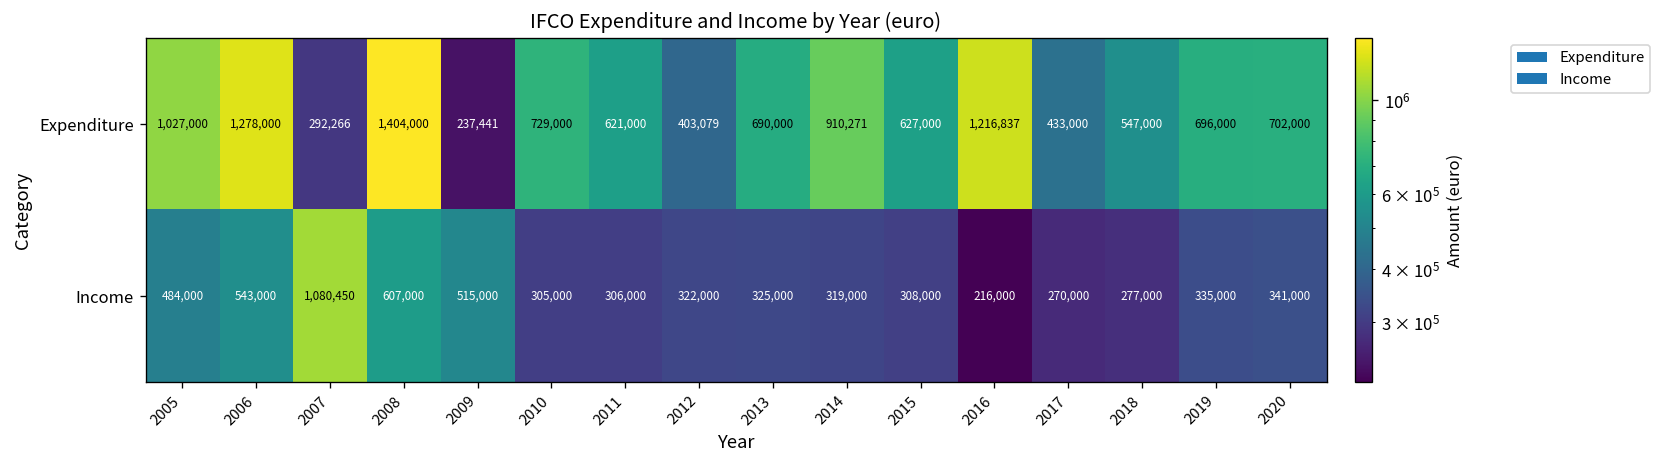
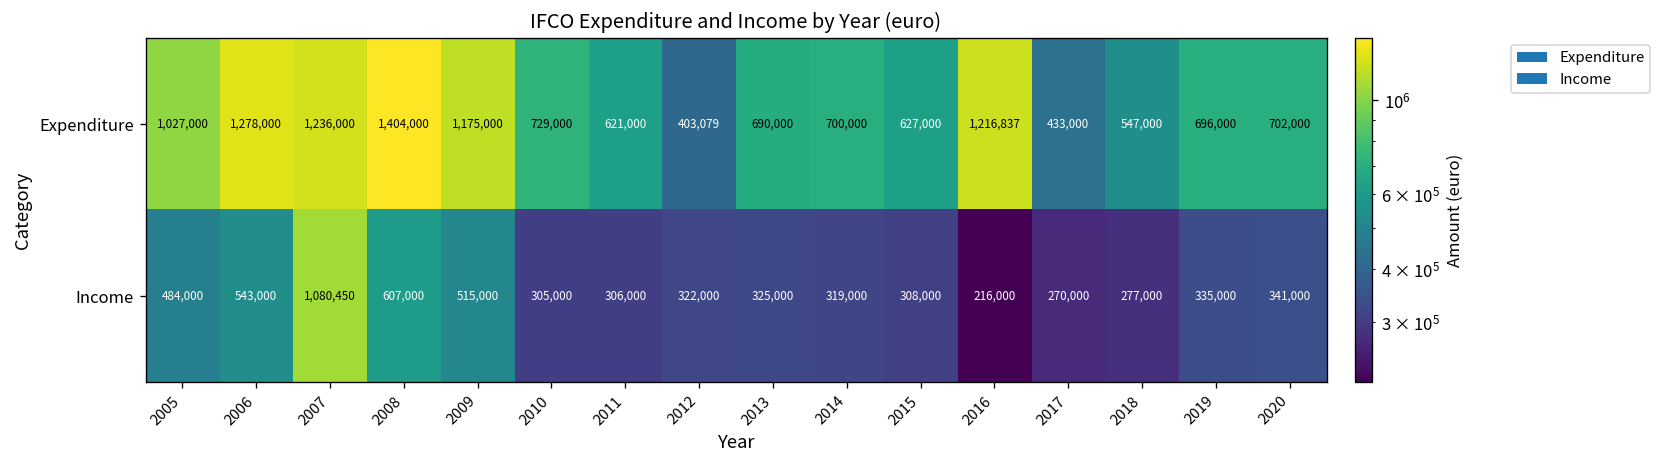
  {
    "Expenditure": {
      "2005": "1,027,000",
      "2006": "1,278,000",
-     "2007": "292,266",
+     "2007": "1,236,000",
      "2008": "1,404,000",
-     "2009": "237,441",
+     "2009": "1,175,000",
      "2010": "729,000",
      "2011": "621,000",
      "2012": "403,079",
      "2013": "690,000",
-     "2014": "910,271",
+     "2014": "700,000",
      "2015": "627,000",
      "2016": "1,216,837",
      "2017": "433,000",
      "2018": "547,000",
      "2019": "696,000",
      "2020": "702,000"
    },
    "Income": {
      "2005": "484,000",
      "2006": "543,000",
      "2007": "1,080,450",
      "2008": "607,000",
      "2009": "515,000",
      "2010": "305,000",
      "2011": "306,000",
      "2012": "322,000",
      "2013": "325,000",
      "2014": "319,000",
      "2015": "308,000",
      "2016": "216,000",
      "2017": "270,000",
      "2018": "277,000",
      "2019": "335,000",
      "2020": "341,000"
    }
  }
